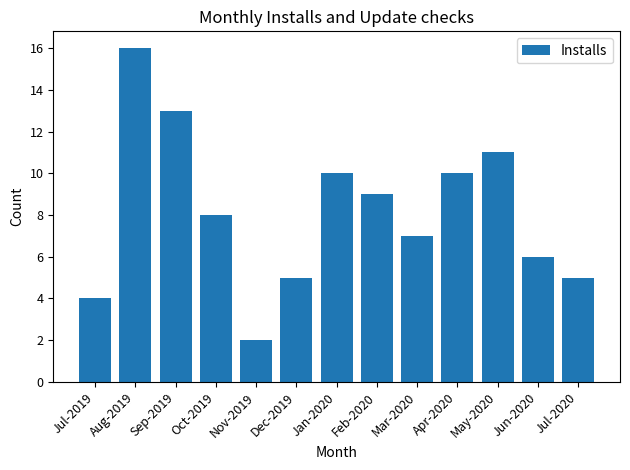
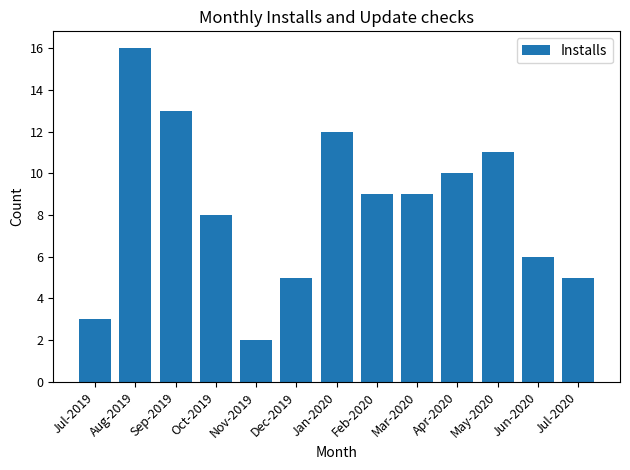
  {
-   "Jul-2019": 4,
+   "Jul-2019": 3,
    "Aug-2019": 16,
    "Sep-2019": 13,
    "Oct-2019": 8,
    "Nov-2019": 2,
    "Dec-2019": 5,
-   "Jan-2020": 10,
+   "Jan-2020": 12,
    "Feb-2020": 9,
-   "Mar-2020": 7,
+   "Mar-2020": 9,
    "Apr-2020": 10,
    "May-2020": 11,
    "Jun-2020": 6,
    "Jul-2020": 5
  }
